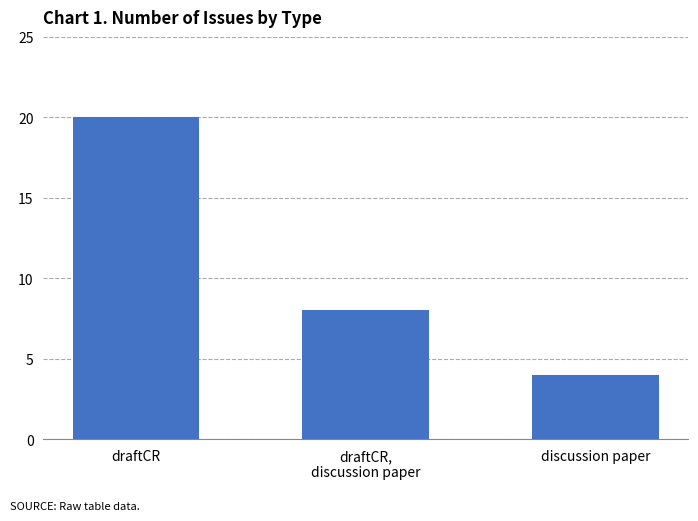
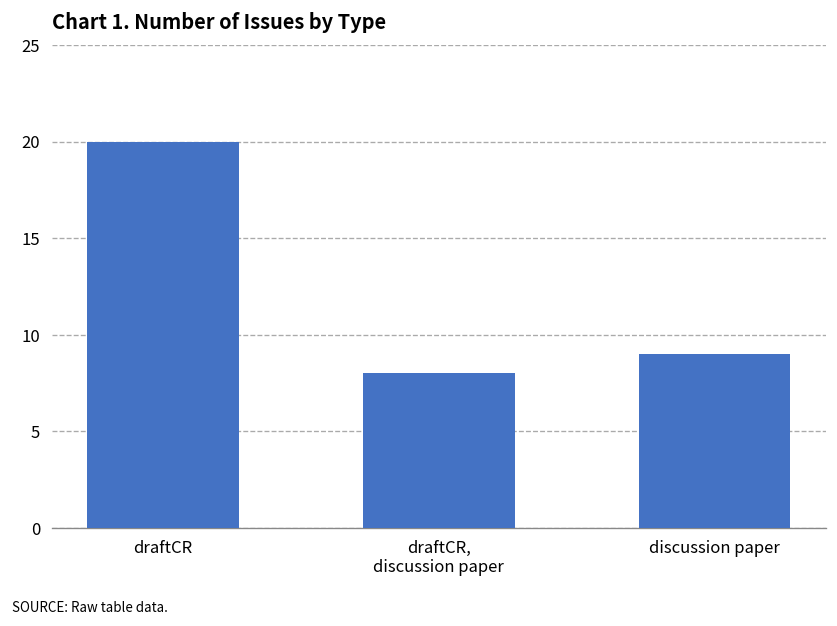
  {
    "draftCR": 20,
    "draftCR, discussion paper": 8,
-   "discussion paper": 4
+   "discussion paper": 9
  }
